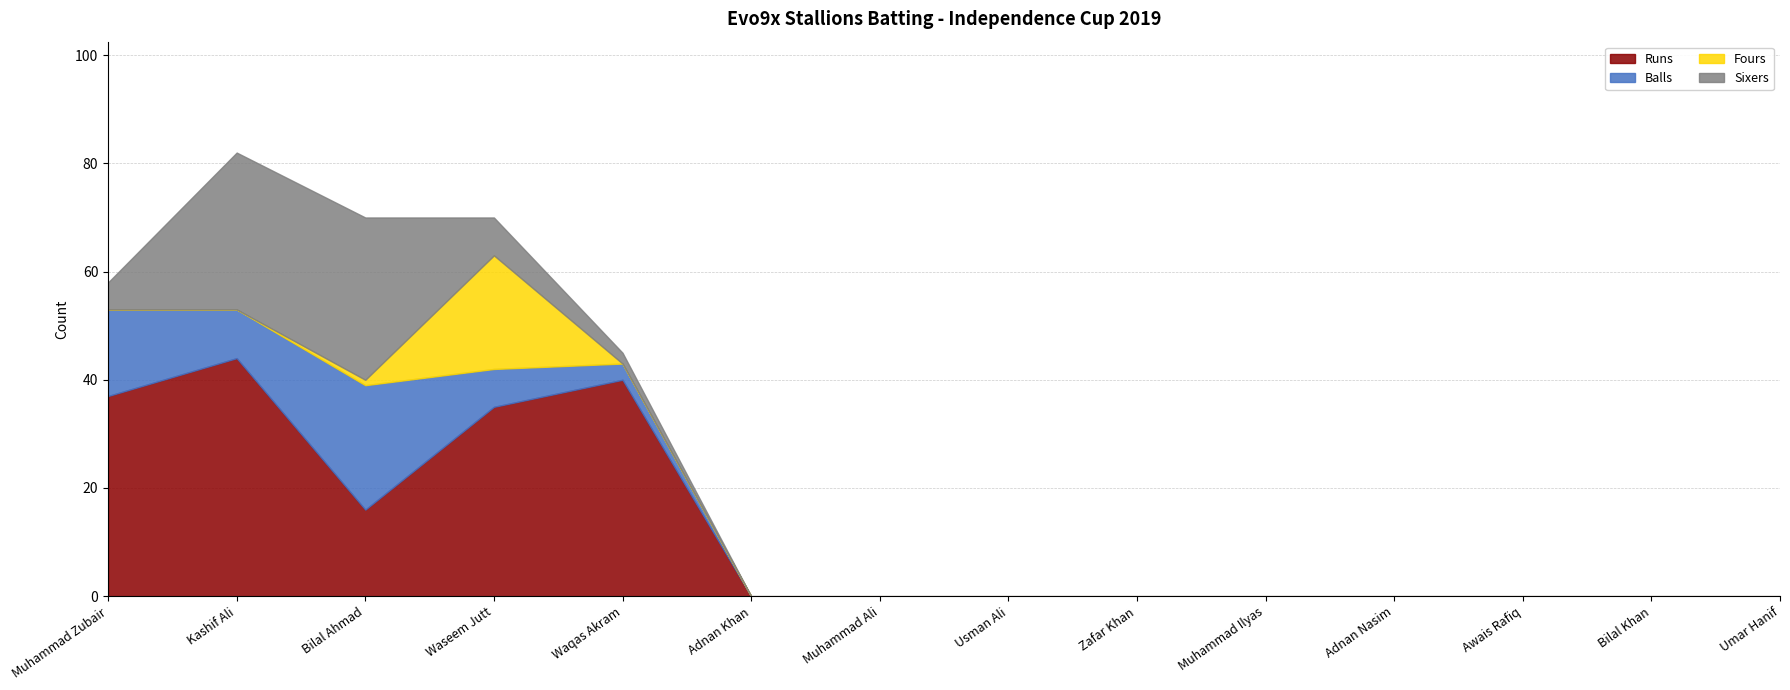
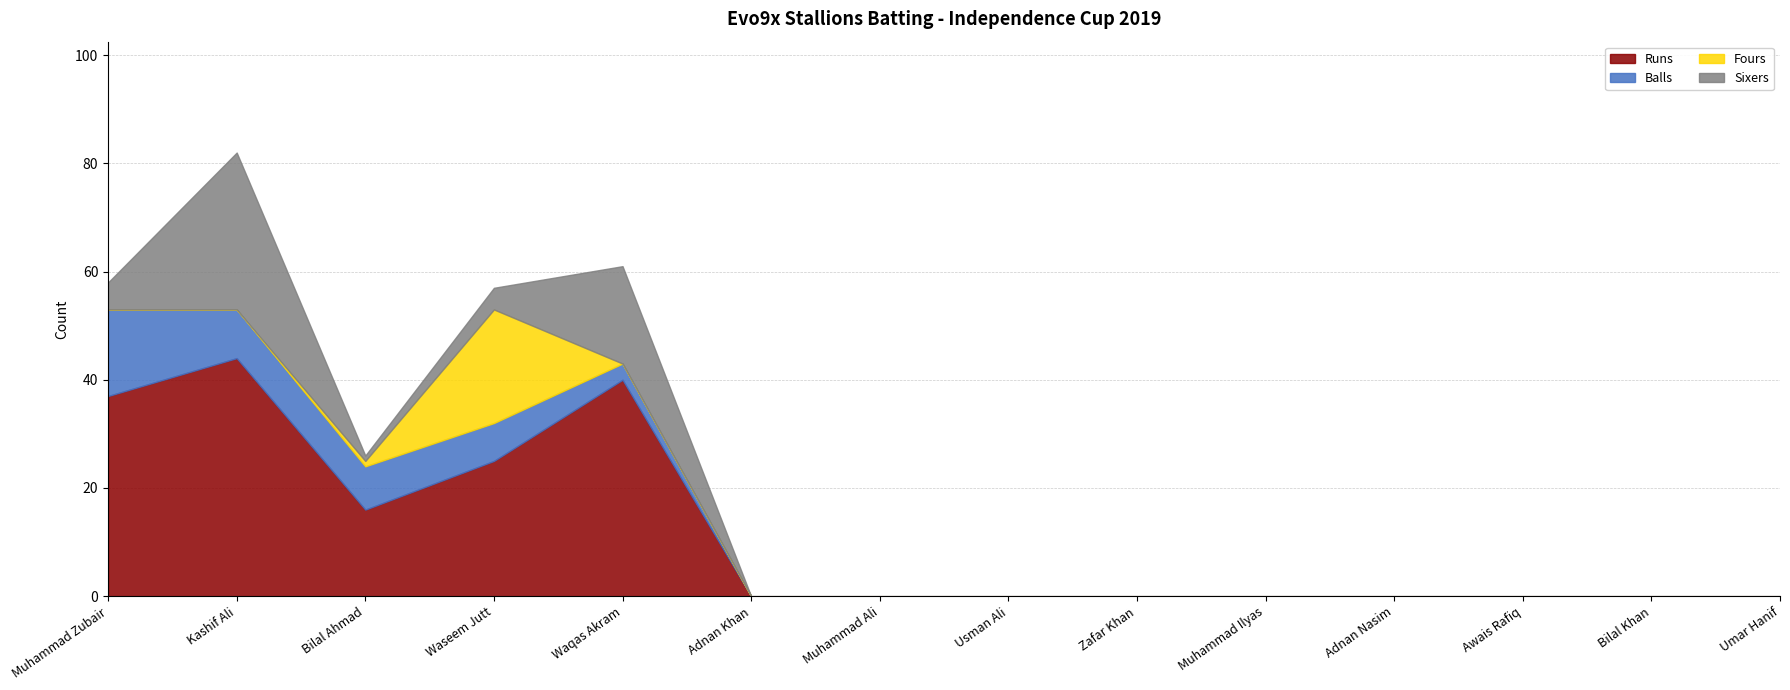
  {
    "Runs": {
      "Muhammad Zubair": 37,
      "Kashif Ali": 44,
      "Bilal Ahmad": 16,
-     "Waseem Jutt": 35,
+     "Waseem Jutt": 25,
      "Waqas Akram": 40
    },
    "Balls": {
-     "Bilal Ahmad": 23,
+     "Bilal Ahmad": 8,
      "Waseem Jutt": 7
    },
    "Fours": {
      "Bilal Ahmad": 1,
      "Waseem Jutt": 21
    },
    "Sixers": {
      "Muhammad Zubair": 5,
      "Kashif Ali": 29,
-     "Bilal Ahmad": 30,
-     "Waseem Jutt": 7,
-     "Waqas Akram": 2
+     "Bilal Ahmad": 1,
+     "Waseem Jutt": 4,
+     "Waqas Akram": 18
    }
  }
